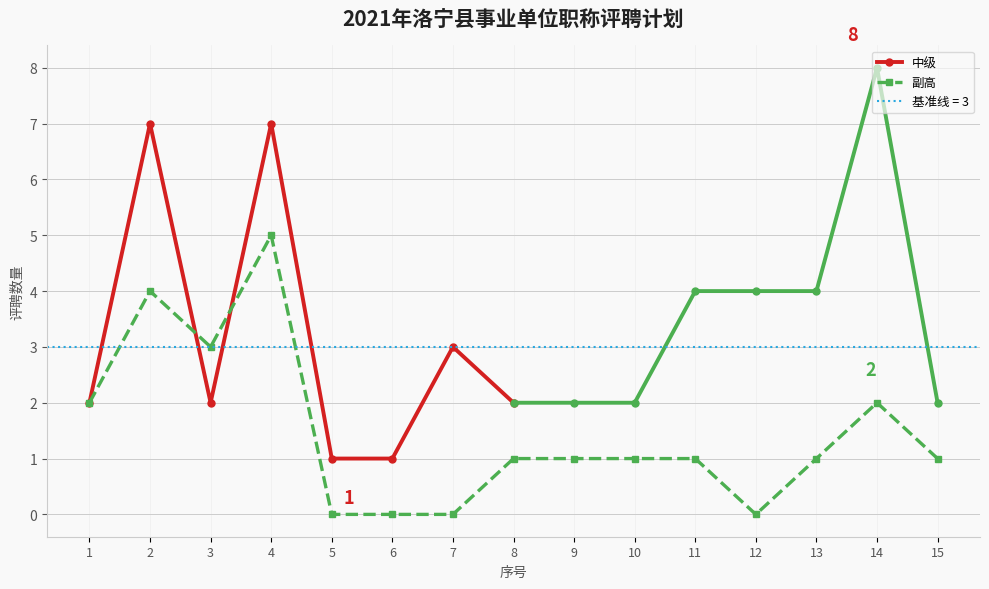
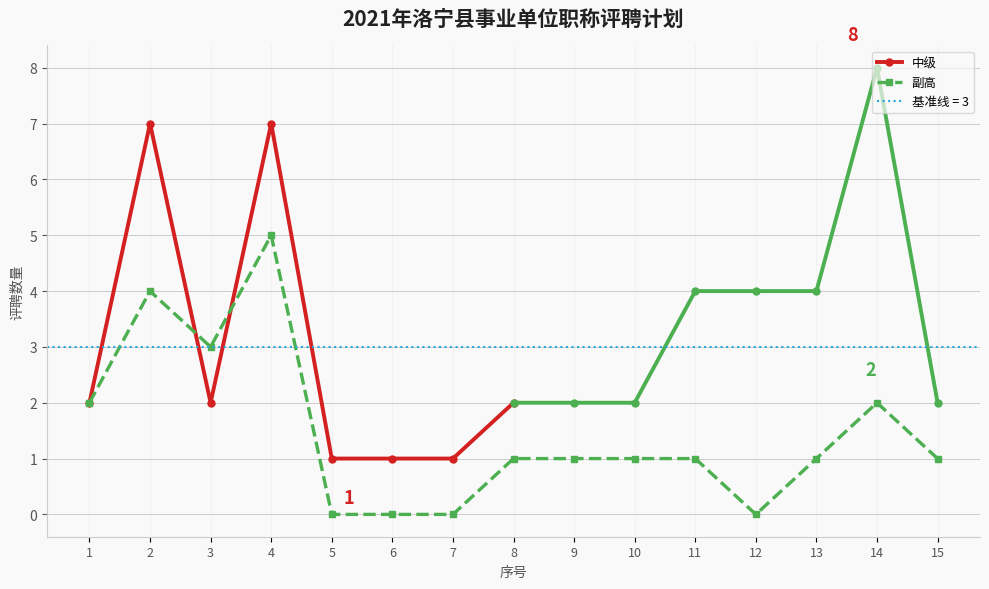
  {
    "中级": {
      "2": 7,
      "3": 2,
      "4": 7,
      "5": 1,
      "6": 1,
-     "7": 3
+     "7": 1
    }
  }
